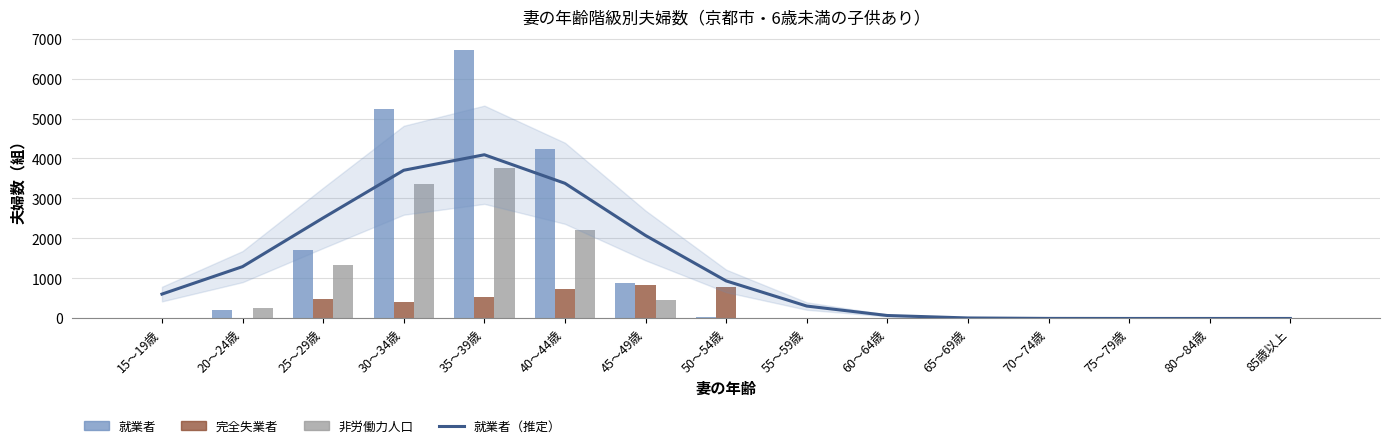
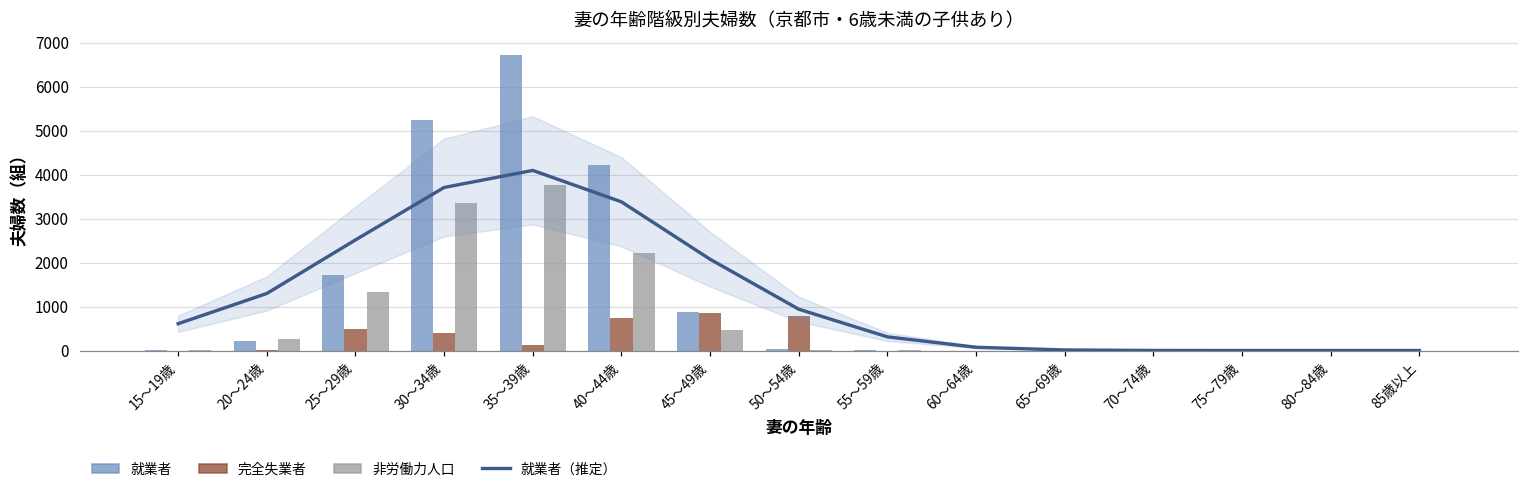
  {
    "就業者（推定）": {
      "15～19歳": 600,
      "20～24歳": 1300,
      "25～29歳": 2500,
      "30～34歳": 3700,
      "35～39歳": 4100,
      "40～44歳": 3400,
      "45～49歳": 2100,
      "50～54歳": 900,
      "55～59歳": 300
    },
    "完全失業者": {
      "15～19歳": 0,
      "25～29歳": 500,
      "30～34歳": 400,
-     "35～39歳": 500,
+     "35～39歳": 100,
      "40～44歳": 700,
      "45～49歳": 800,
      "50～54歳": 800,
      "55～59歳": 0,
      "60～64歳": 0,
      "65～69歳": 0,
      "70～74歳": 0,
      "75～79歳": 0,
      "80～84歳": 0,
      "85歳以上": 0
    }
  }
